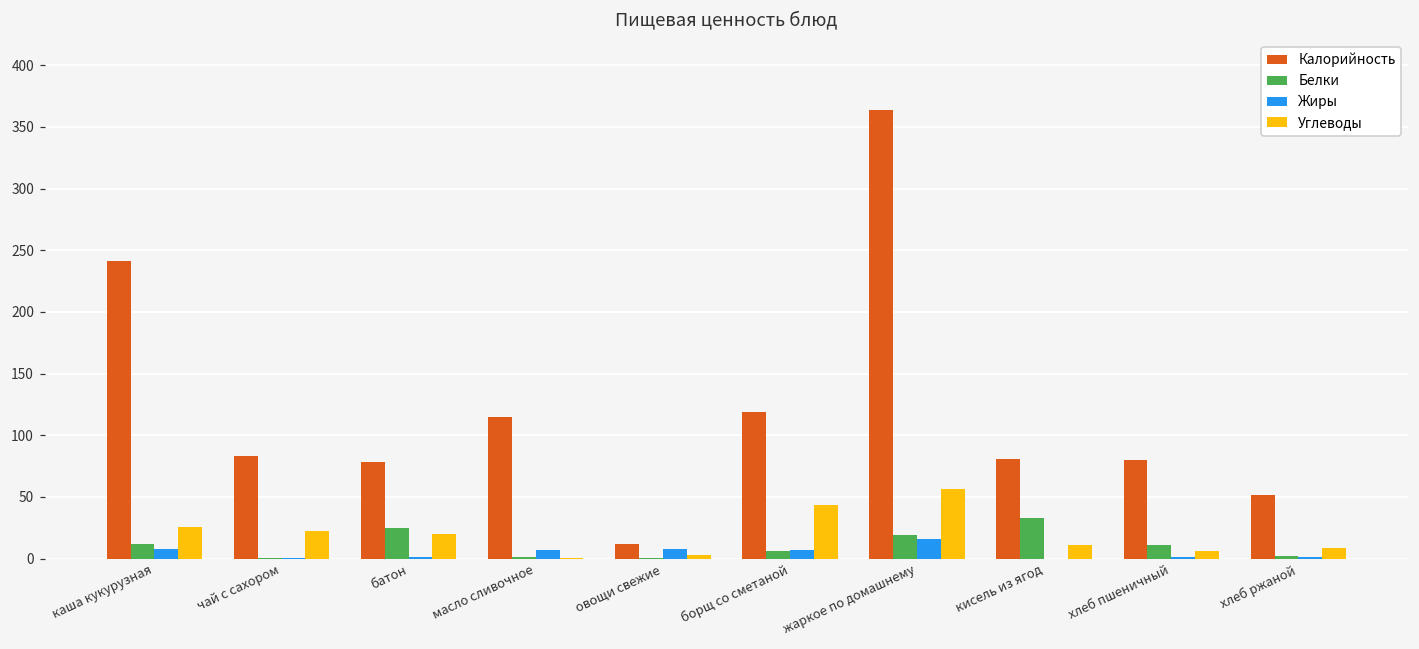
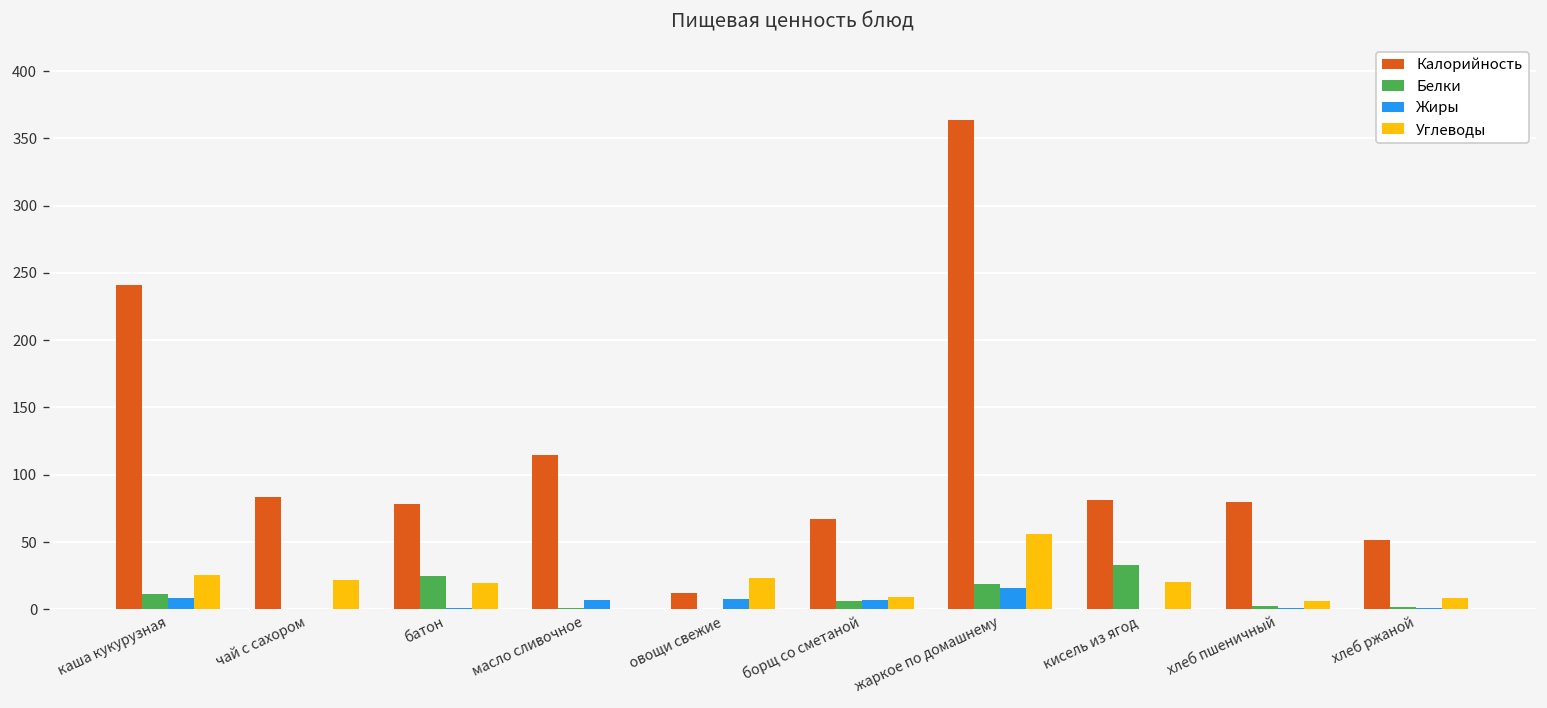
  {
    "Калорийность": {
      "каша кукурузная": 241,
      "чай с сахором": 83,
      "батон": 79,
      "масло сливочное": 115,
      "овощи свежие": 12,
-     "борщ со сметаной": 119,
+     "борщ со сметаной": 67,
      "жаркое по домашнему": 364,
      "кисель из ягод": 81,
      "хлеб пшеничный": 80,
      "хлеб ржаной": 52
    },
    "Белки": {
      "каша кукурузная": 12,
      "батон": 25,
      "борщ со сметаной": 6,
      "жаркое по домашнему": 19,
      "кисель из ягод": 33,
-     "хлеб пшеничный": 11
+     "хлеб пшеничный": 3
    },
    "Жиры": {
      "каша кукурузная": 8,
      "масло сливочное": 7,
      "овощи свежие": 8,
      "борщ со сметаной": 7,
      "жаркое по домашнему": 16,
      "кисель из ягод": 0
    },
    "Углеводы": {
      "каша кукурузная": 26,
      "чай с сахором": 22,
      "батон": 20,
-     "овощи свежие": 3,
-     "борщ со сметаной": 43,
+     "овощи свежие": 23,
+     "борщ со сметаной": 9,
      "жаркое по домашнему": 56,
-     "кисель из ягод": 11,
+     "кисель из ягод": 20,
      "хлеб пшеничный": 6,
      "хлеб ржаной": 9
    }
  }
